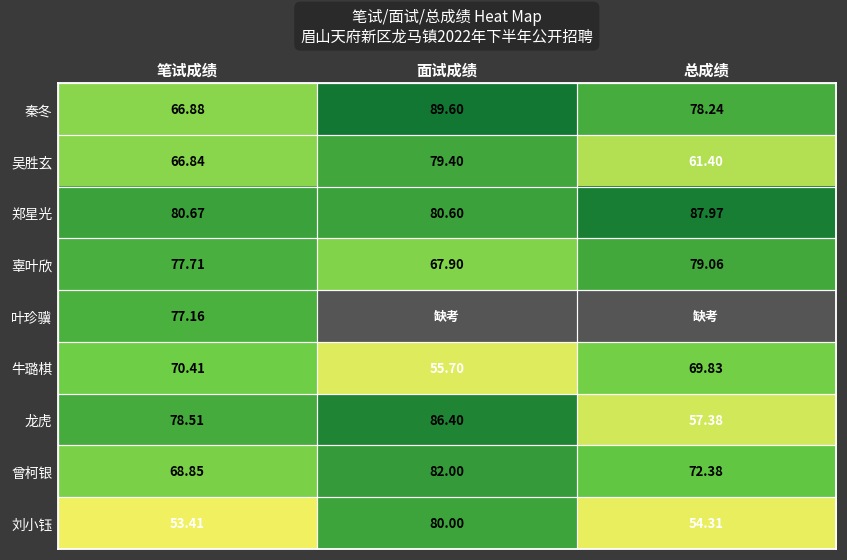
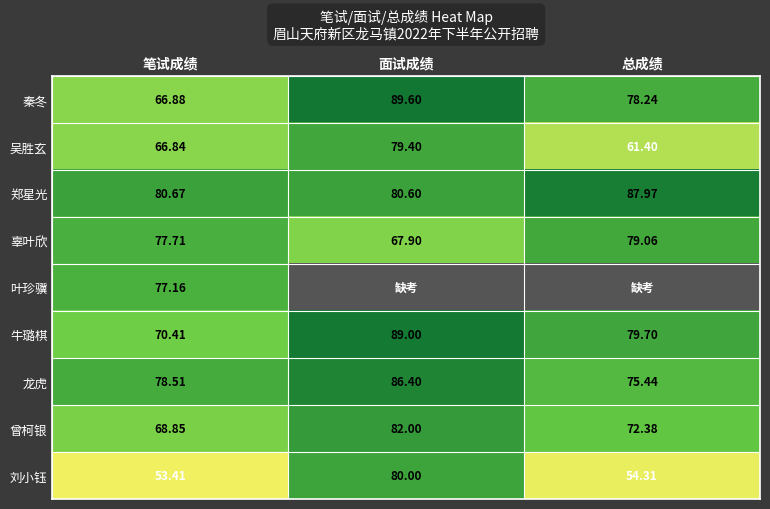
  {
    "秦冬": {
      "笔试成绩": 66.88,
      "面试成绩": 89.60,
      "总成绩": 78.24
    },
    "吴胜玄": {
      "笔试成绩": 66.84,
      "面试成绩": 79.40,
      "总成绩": 61.40
    },
    "郑星光": {
      "笔试成绩": 80.67,
      "面试成绩": 80.60,
      "总成绩": 87.97
    },
    "辜叶欣": {
      "笔试成绩": 77.71,
      "面试成绩": 67.90,
      "总成绩": 79.06
    },
    "叶珍骥": {
      "笔试成绩": 77.16
    },
    "牛璐棋": {
      "笔试成绩": 70.41,
-     "面试成绩": 55.70,
-     "总成绩": 69.83
+     "面试成绩": 89.00,
+     "总成绩": 79.70
    },
    "龙虎": {
      "笔试成绩": 78.51,
      "面试成绩": 86.40,
-     "总成绩": 57.38
+     "总成绩": 75.44
    },
    "曾柯银": {
      "笔试成绩": 68.85,
      "面试成绩": 82.00,
      "总成绩": 72.38
    },
    "刘小钰": {
      "笔试成绩": 53.41,
      "面试成绩": 80.00,
      "总成绩": 54.31
    }
  }
